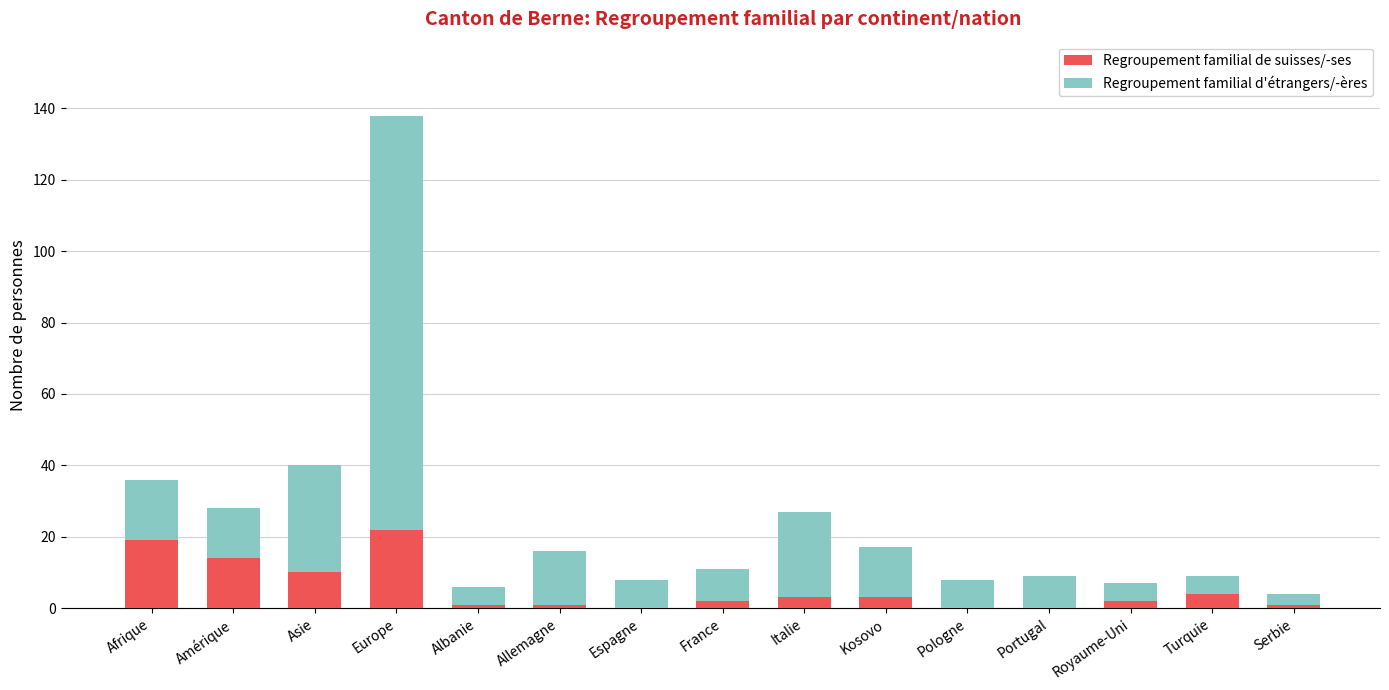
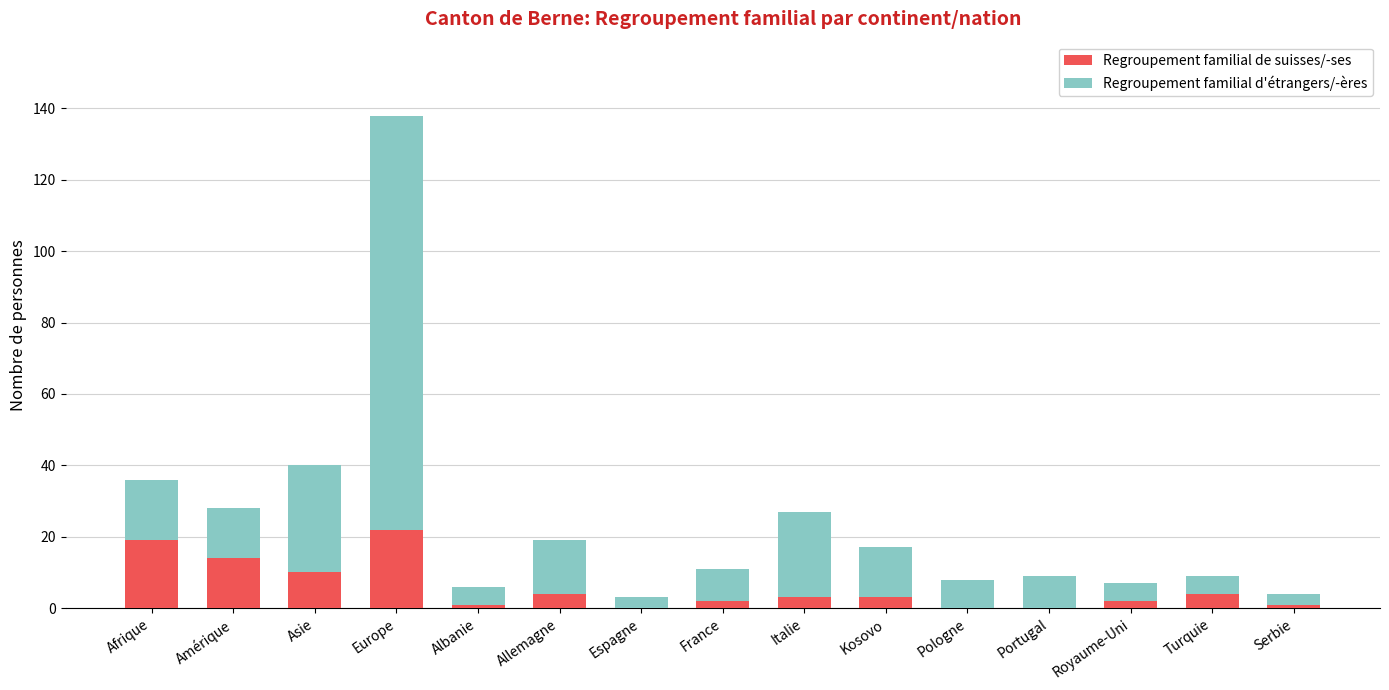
  {
    "Regroupement familial de suisses/-ses": {
      "Afrique": 19,
      "Amérique": 14,
      "Asie": 10,
      "Europe": 22,
      "Albanie": 1,
-     "Allemagne": 1,
+     "Allemagne": 4,
      "Espagne": 0,
      "France": 2,
      "Italie": 3,
      "Kosovo": 3,
      "Pologne": 0,
      "Portugal": 0,
      "Royaume-Uni": 2,
      "Turquie": 4,
      "Serbie": 1
    },
    "Regroupement familial d'étrangers/-ères": {
      "Afrique": 17,
      "Amérique": 14,
      "Asie": 30,
      "Europe": 116,
      "Albanie": 5,
      "Allemagne": 15,
-     "Espagne": 8,
+     "Espagne": 3,
      "France": 9,
      "Italie": 24,
      "Kosovo": 14,
      "Pologne": 8,
      "Portugal": 9,
      "Royaume-Uni": 5,
      "Turquie": 5,
      "Serbie": 3
    }
  }
